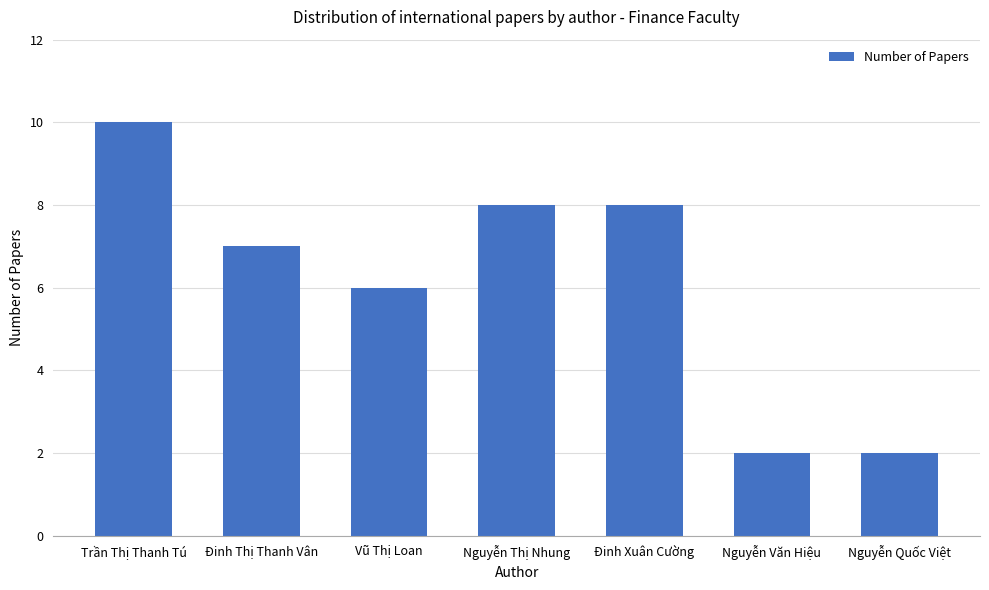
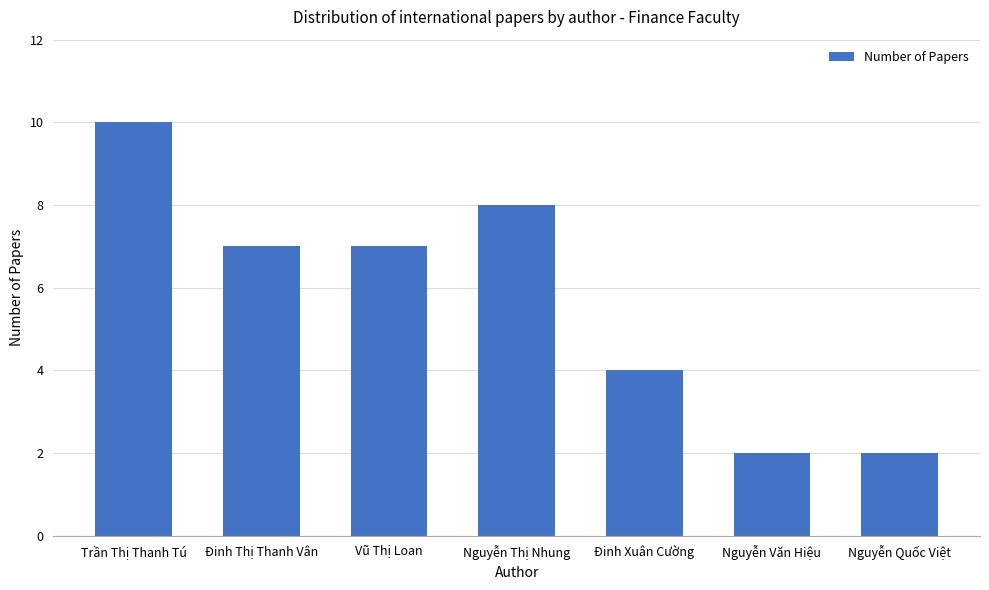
  {
    "Trần Thị Thanh Tú": 10,
    "Đinh Thị Thanh Vân": 7,
-   "Vũ Thị Loan": 6,
+   "Vũ Thị Loan": 7,
    "Nguyễn Thị Nhung": 8,
-   "Đinh Xuân Cường": 8,
+   "Đinh Xuân Cường": 4,
    "Nguyễn Văn Hiệu": 2,
    "Nguyễn Quốc Việt": 2
  }
